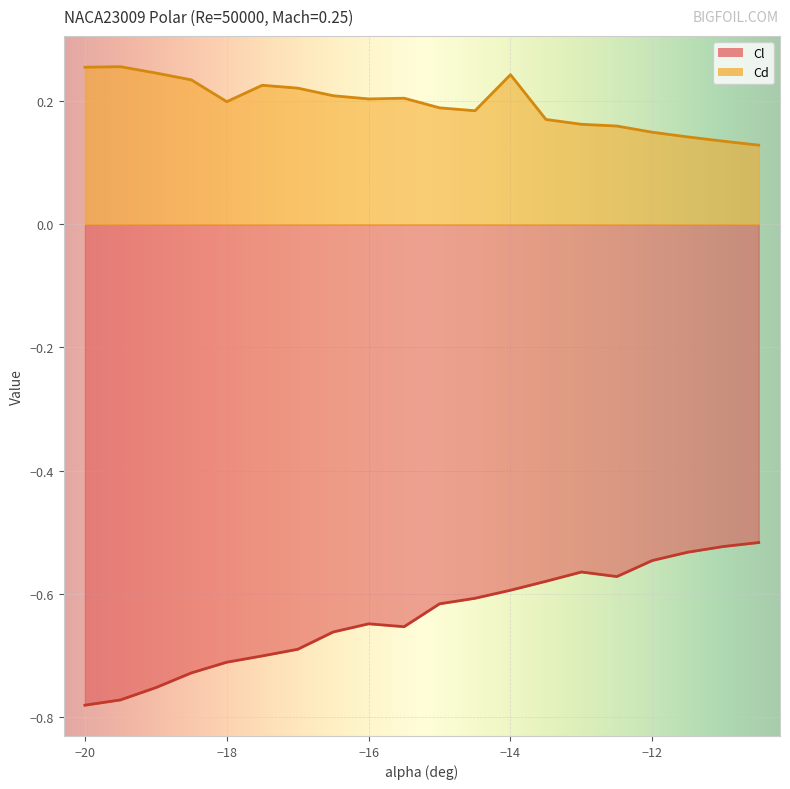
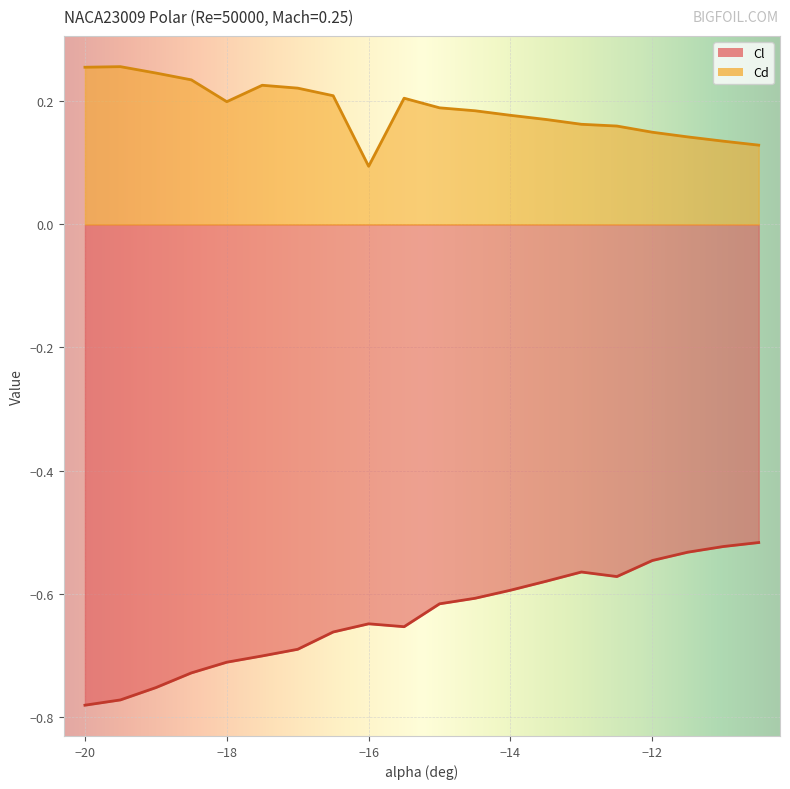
  {
    "Cd": {
      "−20": 0.26,
      "−18": 0.20,
-     "−16": 0.20,
-     "−14": 0.24,
+     "−16": 0.09,
+     "−14": 0.18,
      "−12": 0.15
    }
  }
